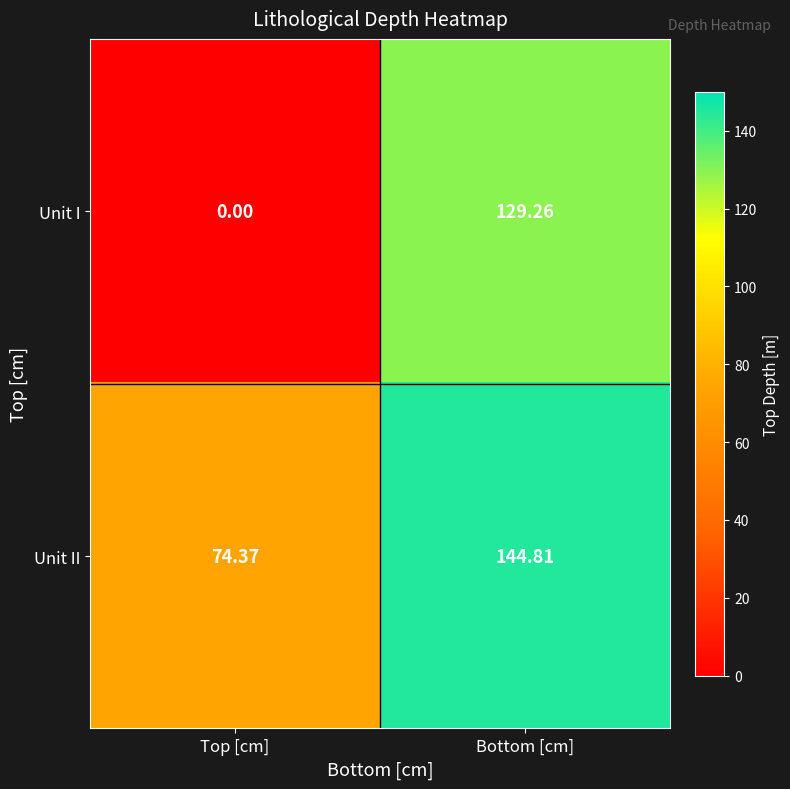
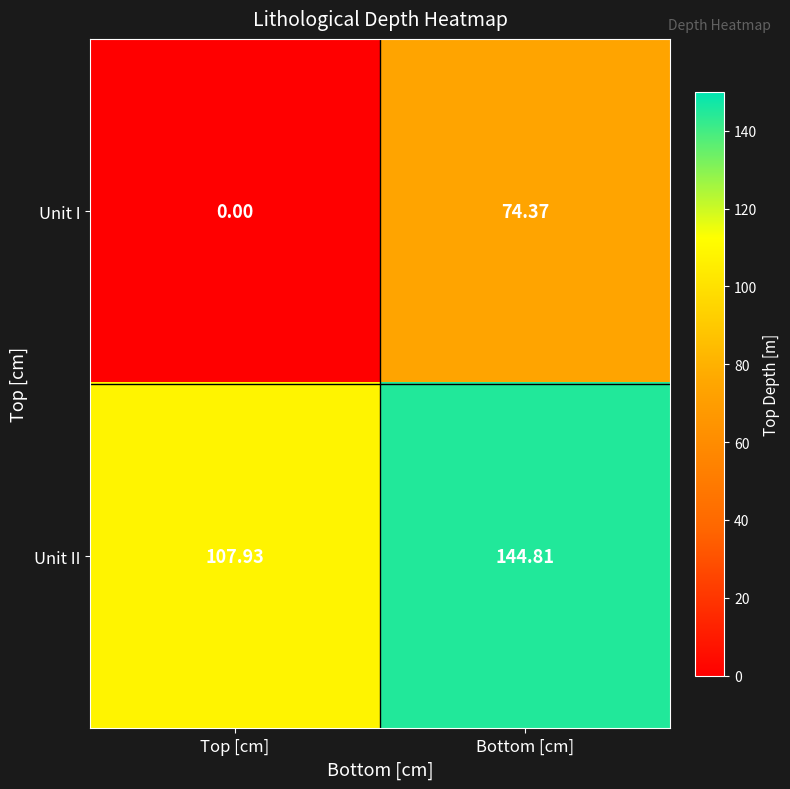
  {
    "Unit I": {
      "Top [cm]": 0.00,
-     "Bottom [cm]": 129.26
+     "Bottom [cm]": 74.37
    },
    "Unit II": {
-     "Top [cm]": 74.37,
+     "Top [cm]": 107.93,
      "Bottom [cm]": 144.81
    }
  }
